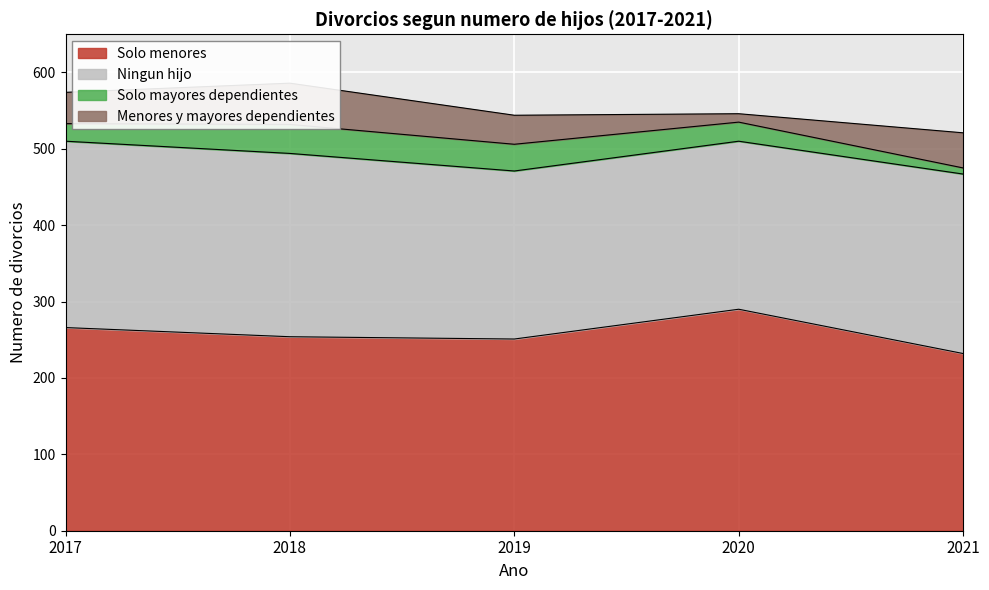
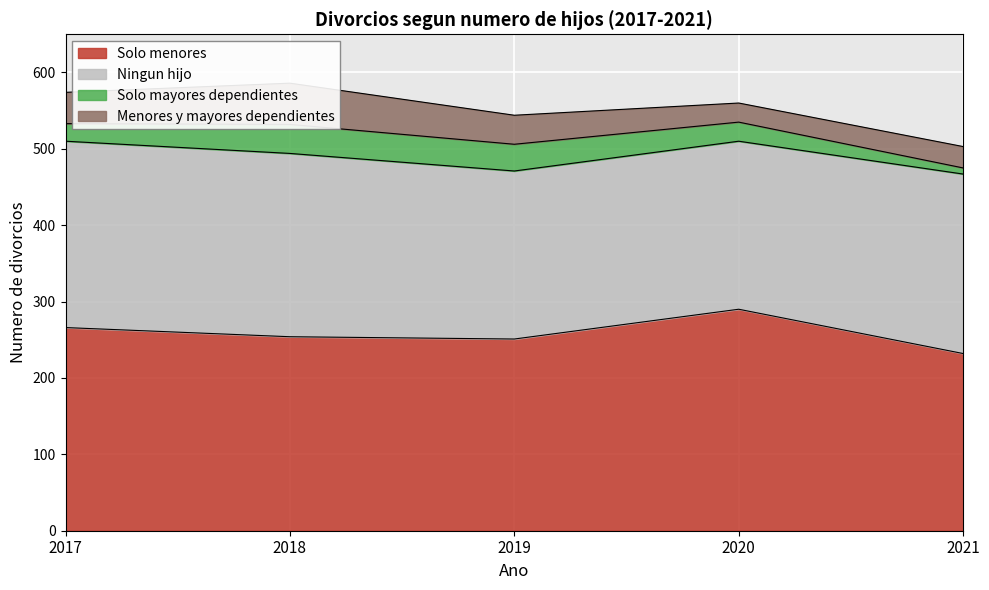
  {
    "Solo menores": {
      "2017": 270,
      "2018": 250,
      "2019": 250,
      "2020": 290,
      "2021": 230
    },
    "Ningun hijo": {
      "2017": 240,
      "2018": 240,
      "2019": 220,
      "2020": 220,
      "2021": 240
    },
    "Solo mayores dependientes": {
      "2017": 20,
      "2019": 40,
      "2020": 30,
      "2021": 10
    },
    "Menores y mayores dependientes": {
      "2017": 40,
      "2019": 40,
-     "2020": 10,
-     "2021": 50
+     "2020": 30,
+     "2021": 30
    }
  }
